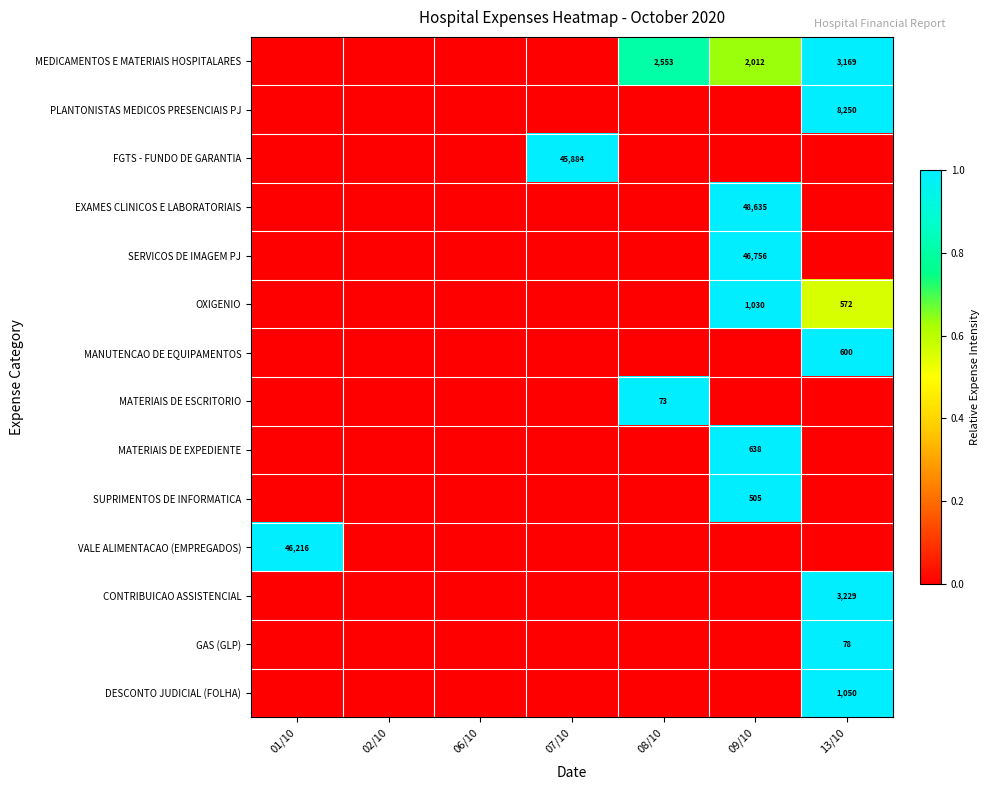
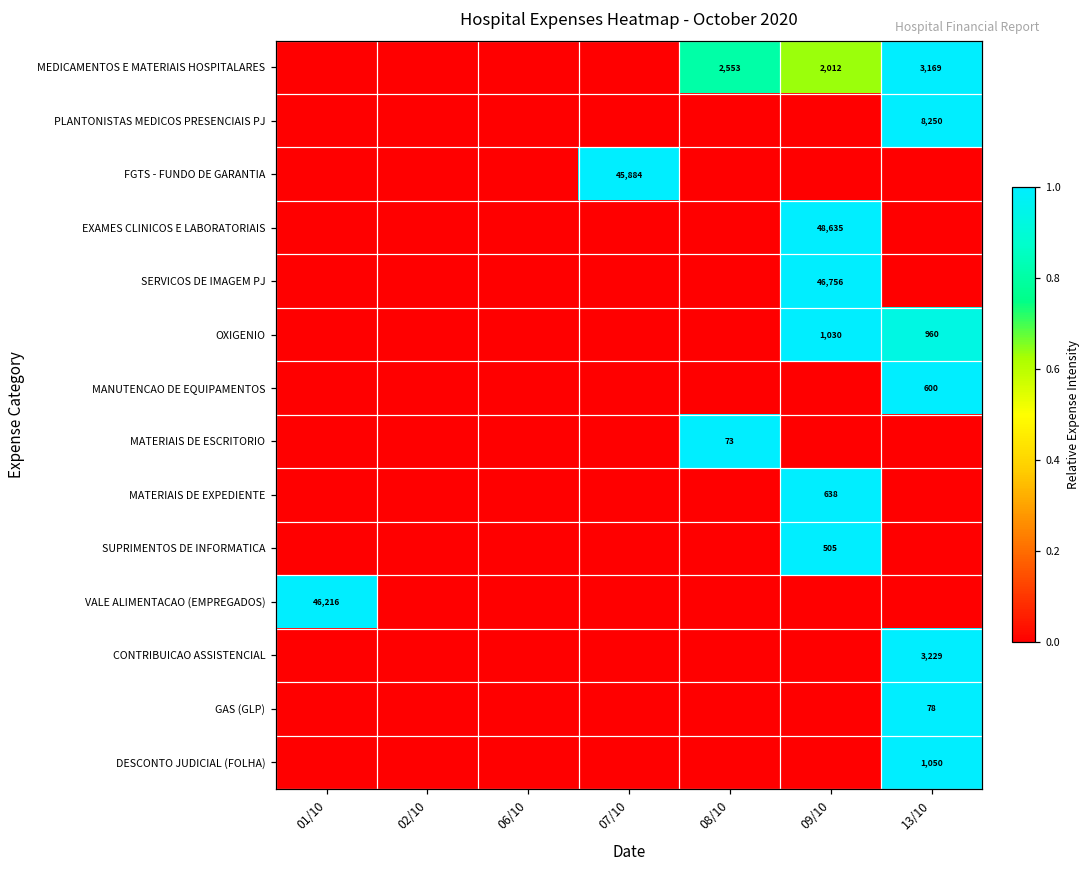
  {
    "MEDICAMENTOS E MATERIAIS HOSPITALARES": {
      "08/10": "2,553",
      "09/10": "2,012",
      "13/10": "3,169"
    },
    "PLANTONISTAS MEDICOS PRESENCIAIS PJ": {
      "13/10": "8,250"
    },
    "FGTS - FUNDO DE GARANTIA": {
      "07/10": "45,884"
    },
    "EXAMES CLINICOS E LABORATORIAIS": {
      "09/10": "48,635"
    },
    "SERVICOS DE IMAGEM PJ": {
      "09/10": "46,756"
    },
    "OXIGENIO": {
      "09/10": "1,030",
-     "13/10": "572"
+     "13/10": "960"
    },
    "MANUTENCAO DE EQUIPAMENTOS": {
      "13/10": "600"
    },
    "MATERIAIS DE ESCRITORIO": {
      "08/10": "73"
    },
    "MATERIAIS DE EXPEDIENTE": {
      "09/10": "638"
    },
    "SUPRIMENTOS DE INFORMATICA": {
      "09/10": "505"
    },
    "VALE ALIMENTACAO (EMPREGADOS)": {
      "01/10": "46,216"
    },
    "CONTRIBUICAO ASSISTENCIAL": {
      "13/10": "3,229"
    },
    "GAS (GLP)": {
      "13/10": "78"
    },
    "DESCONTO JUDICIAL (FOLHA)": {
      "13/10": "1,050"
    }
  }
